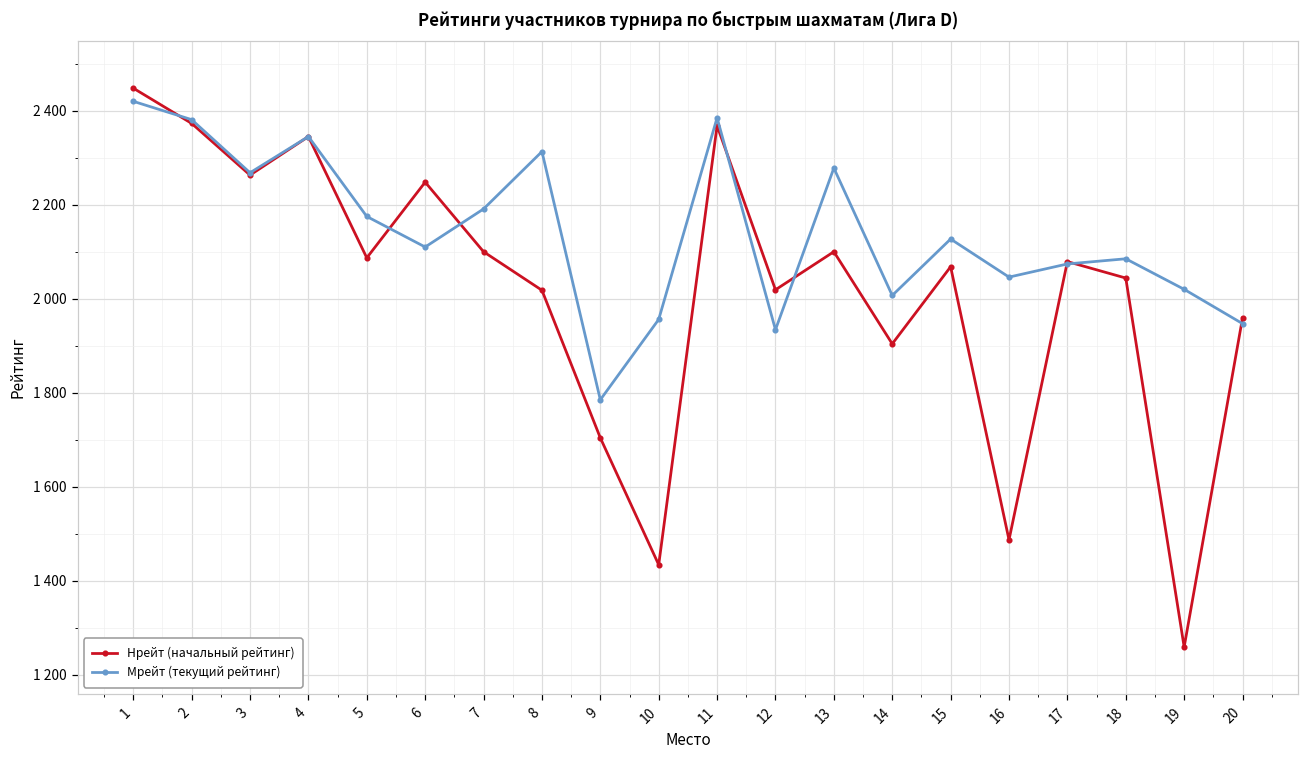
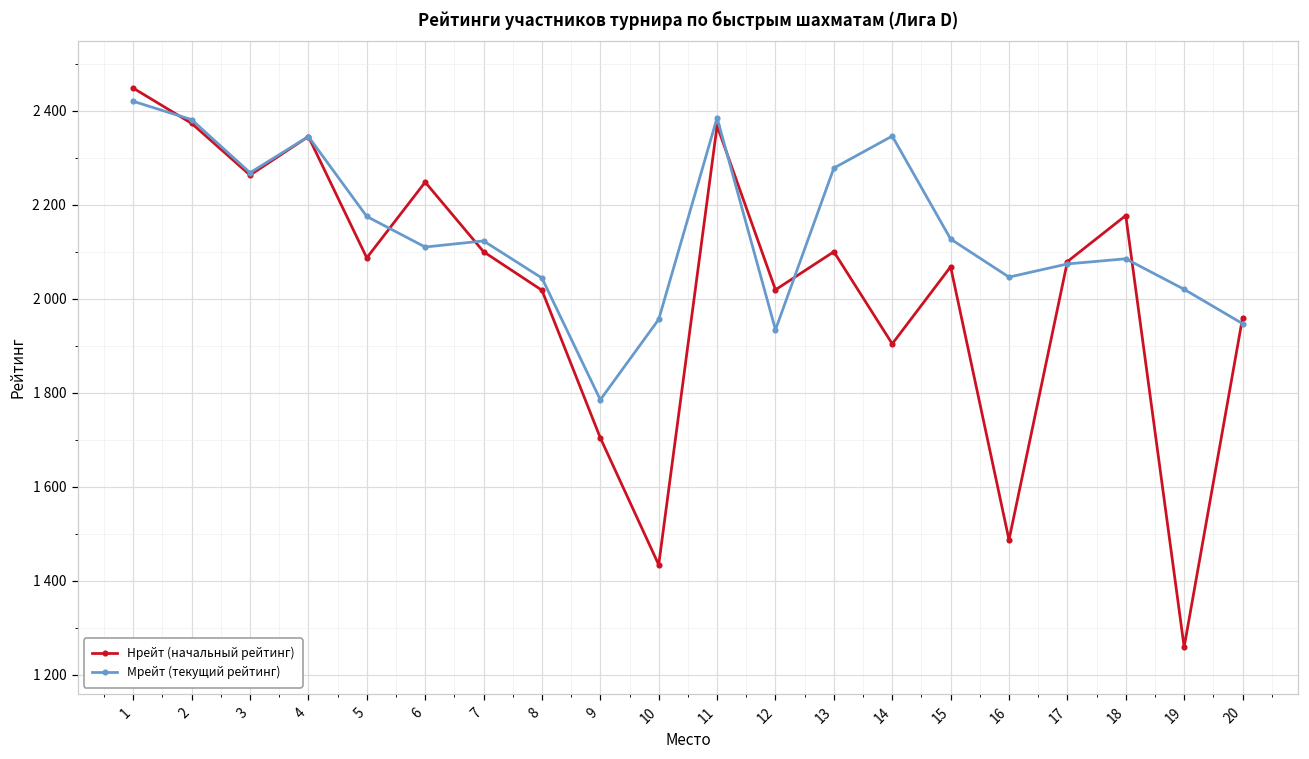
  {
    "Нрейт (начальный рейтинг)": {
      "1": 2450,
      "2": 2370,
      "5": 2090,
      "6": 2250,
      "7": 2100,
      "8": 2020,
      "9": 1700,
      "10": 1430,
      "11": 2370,
      "12": 2020,
      "13": 2100,
      "14": 1900,
      "15": 2070,
      "16": 1490,
-     "18": 2040,
+     "18": 2180,
      "19": 1260,
      "20": 1960
    },
    "Мрейт (текущий рейтинг)": {
      "1": 2420,
      "2": 2380,
      "5": 2180,
      "6": 2110,
-     "7": 2190,
-     "8": 2310,
+     "7": 2120,
+     "8": 2040,
      "9": 1790,
      "10": 1960,
      "11": 2390,
      "12": 1930,
      "13": 2280,
-     "14": 2010,
+     "14": 2350,
      "15": 2130,
      "16": 2050,
      "18": 2090,
      "19": 2020,
      "20": 1950
    }
  }
